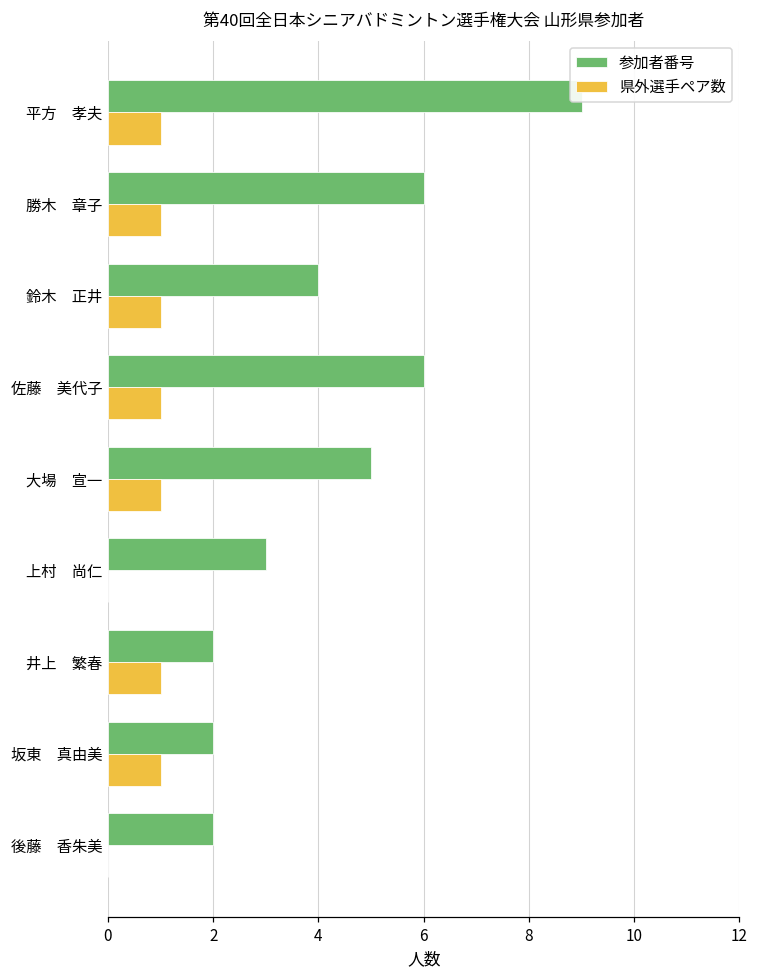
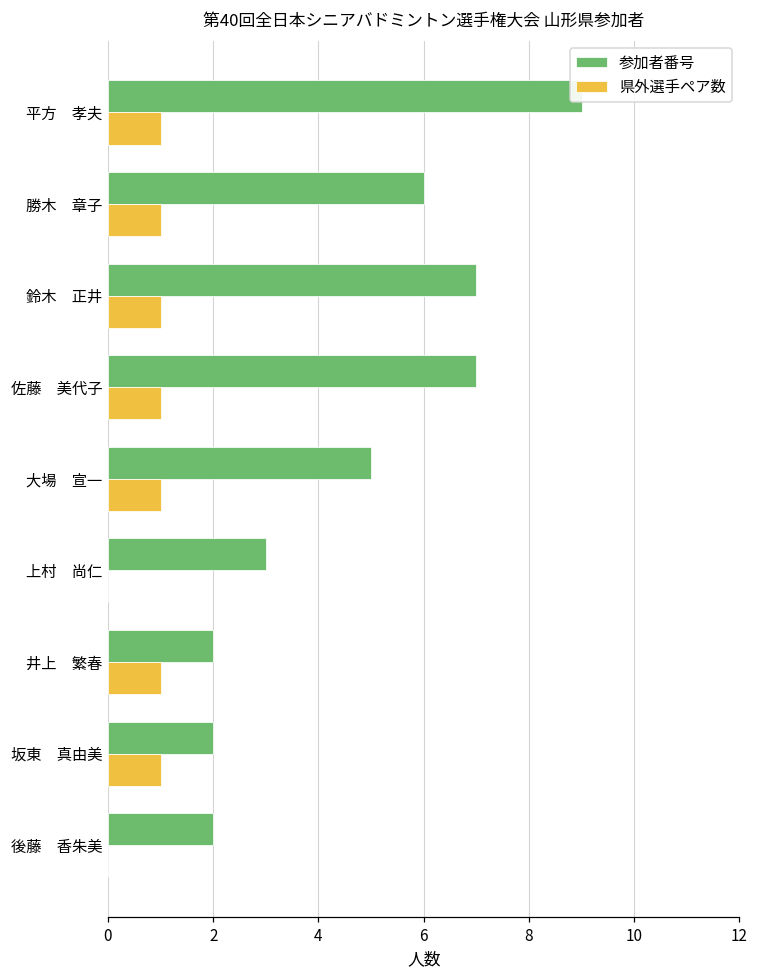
  {
    "参加者番号": {
      "勝木 章子": 6,
-     "鈴木 正井": 4,
-     "佐藤 美代子": 6,
+     "鈴木 正井": 7,
+     "佐藤 美代子": 7,
      "大場 宣一": 5,
      "上村 尚仁": 3,
      "井上 繁春": 2,
      "坂東 真由美": 2,
      "後藤 香朱美": 2
    },
    "県外選手ペア数": {
      "平方 孝夫": 1,
      "勝木 章子": 1,
      "鈴木 正井": 1,
      "佐藤 美代子": 1,
      "大場 宣一": 1,
      "上村 尚仁": 0,
      "井上 繁春": 1,
      "坂東 真由美": 1,
      "後藤 香朱美": 0
    }
  }
